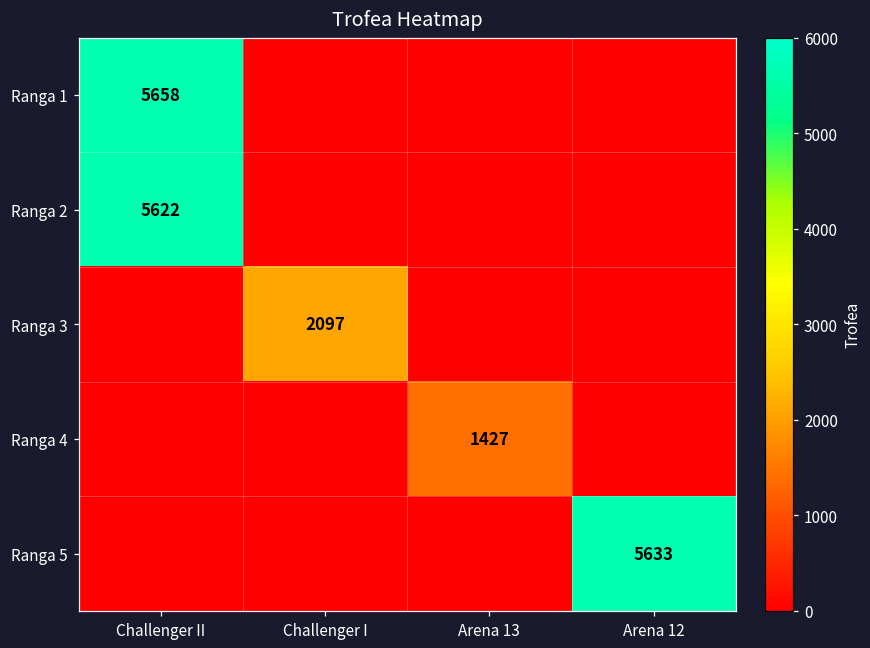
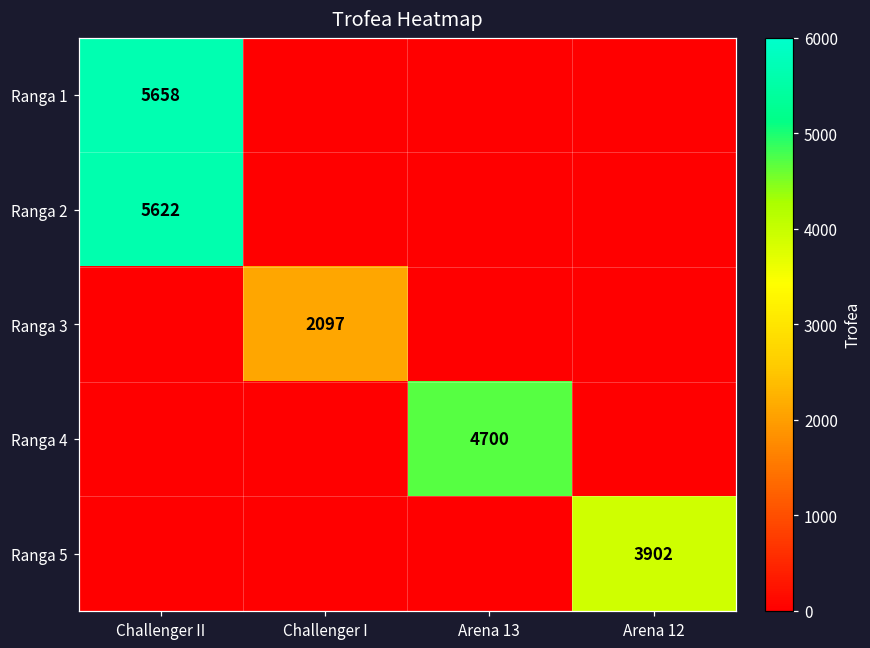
  {
    "Ranga 1": {
      "Challenger II": 5658
    },
    "Ranga 2": {
      "Challenger II": 5622
    },
    "Ranga 3": {
      "Challenger I": 2097
    },
    "Ranga 4": {
-     "Arena 13": 1427
+     "Arena 13": 4700
    },
    "Ranga 5": {
-     "Arena 12": 5633
+     "Arena 12": 3902
    }
  }
